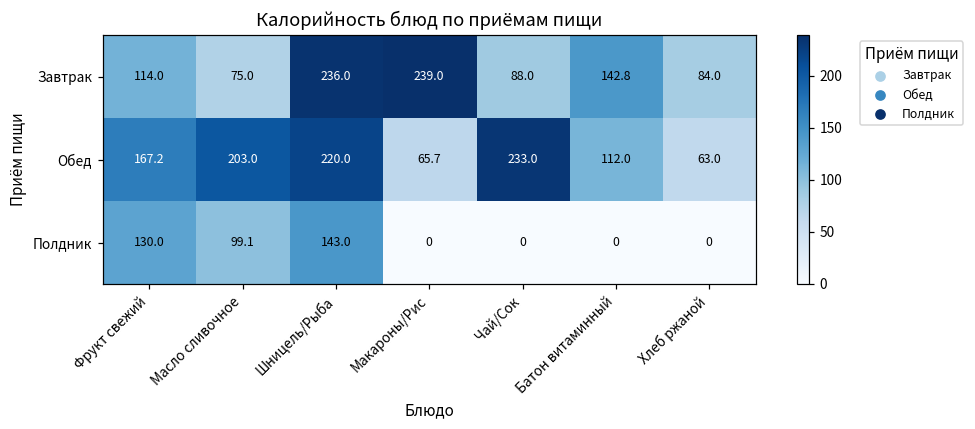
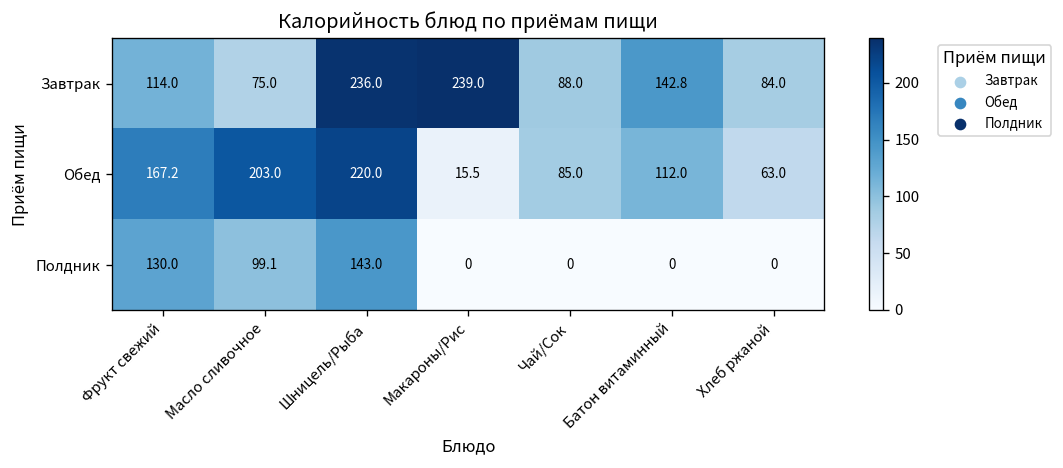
  {
    "Завтрак": {
      "Фрукт свежий": 114.0,
      "Масло сливочное": 75.0,
      "Шницель/Рыба": 236.0,
      "Макароны/Рис": 239.0,
      "Чай/Сок": 88.0,
      "Батон витаминный": 142.8,
      "Хлеб ржаной": 84.0
    },
    "Обед": {
      "Фрукт свежий": 167.2,
      "Масло сливочное": 203.0,
      "Шницель/Рыба": 220.0,
-     "Макароны/Рис": 65.7,
-     "Чай/Сок": 233.0,
+     "Макароны/Рис": 15.5,
+     "Чай/Сок": 85.0,
      "Батон витаминный": 112.0,
      "Хлеб ржаной": 63.0
    },
    "Полдник": {
      "Фрукт свежий": 130.0,
      "Масло сливочное": 99.1,
      "Шницель/Рыба": 143.0,
      "Макароны/Рис": 0,
      "Чай/Сок": 0,
      "Батон витаминный": 0,
      "Хлеб ржаной": 0
    }
  }
